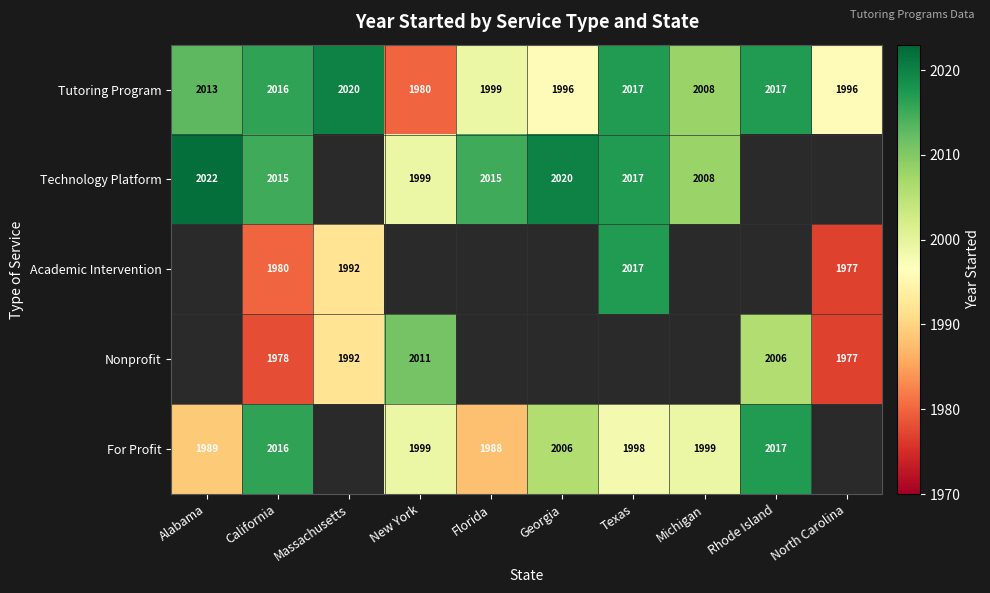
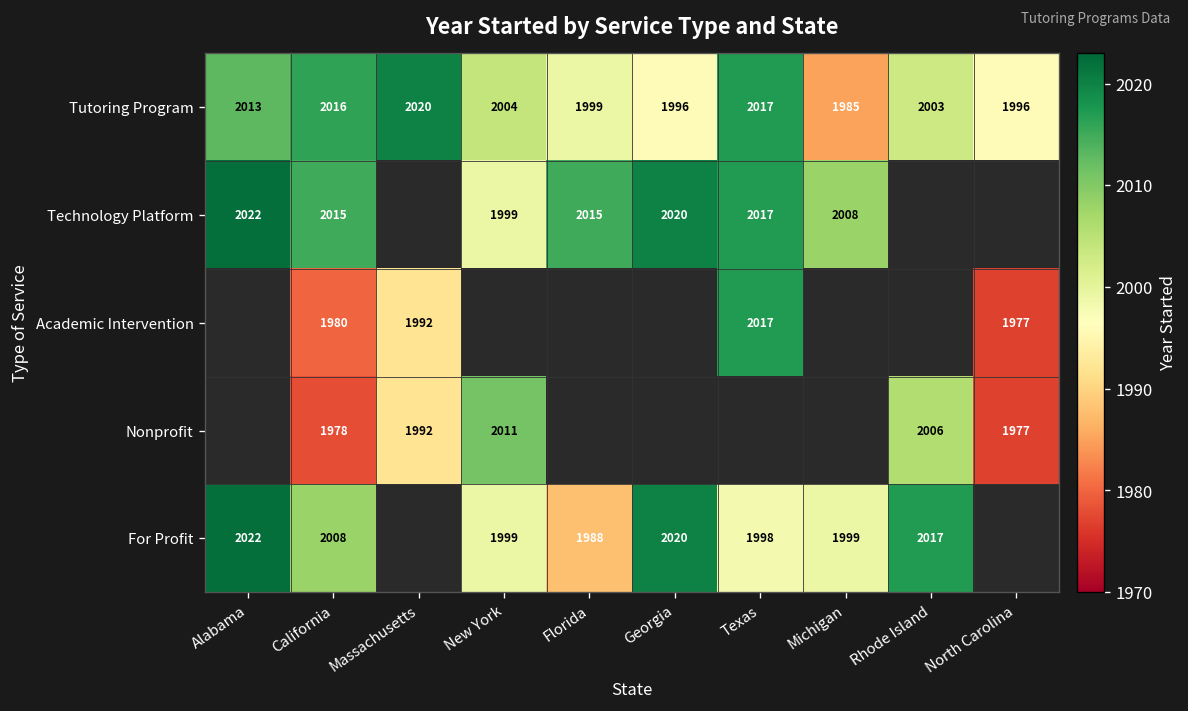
  {
    "Tutoring Program": {
      "Alabama": 2013,
      "California": 2016,
      "Massachusetts": 2020,
-     "New York": 1980,
+     "New York": 2004,
      "Florida": 1999,
      "Georgia": 1996,
      "Texas": 2017,
-     "Michigan": 2008,
-     "Rhode Island": 2017,
+     "Michigan": 1985,
+     "Rhode Island": 2003,
      "North Carolina": 1996
    },
    "Technology Platform": {
      "Alabama": 2022,
      "California": 2015,
      "New York": 1999,
      "Florida": 2015,
      "Georgia": 2020,
      "Texas": 2017,
      "Michigan": 2008
    },
    "Academic Intervention": {
      "California": 1980,
      "Massachusetts": 1992,
      "Texas": 2017,
      "North Carolina": 1977
    },
    "Nonprofit": {
      "California": 1978,
      "Massachusetts": 1992,
      "New York": 2011,
      "Rhode Island": 2006,
      "North Carolina": 1977
    },
    "For Profit": {
-     "Alabama": 1989,
-     "California": 2016,
+     "Alabama": 2022,
+     "California": 2008,
      "New York": 1999,
      "Florida": 1988,
-     "Georgia": 2006,
+     "Georgia": 2020,
      "Texas": 1998,
      "Michigan": 1999,
      "Rhode Island": 2017
    }
  }
